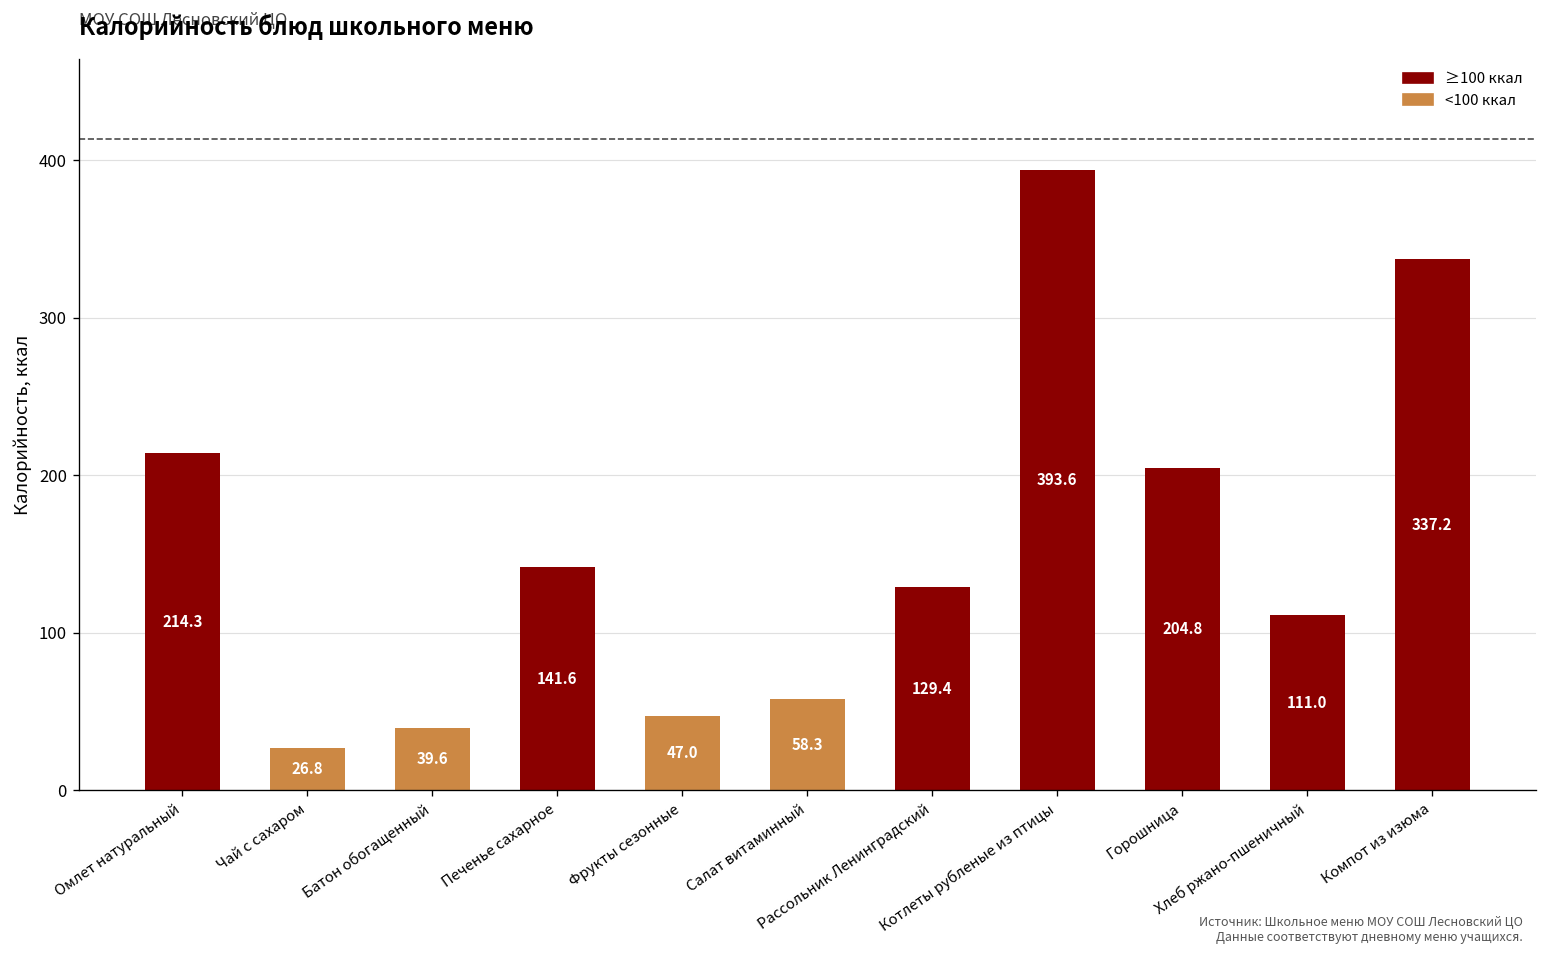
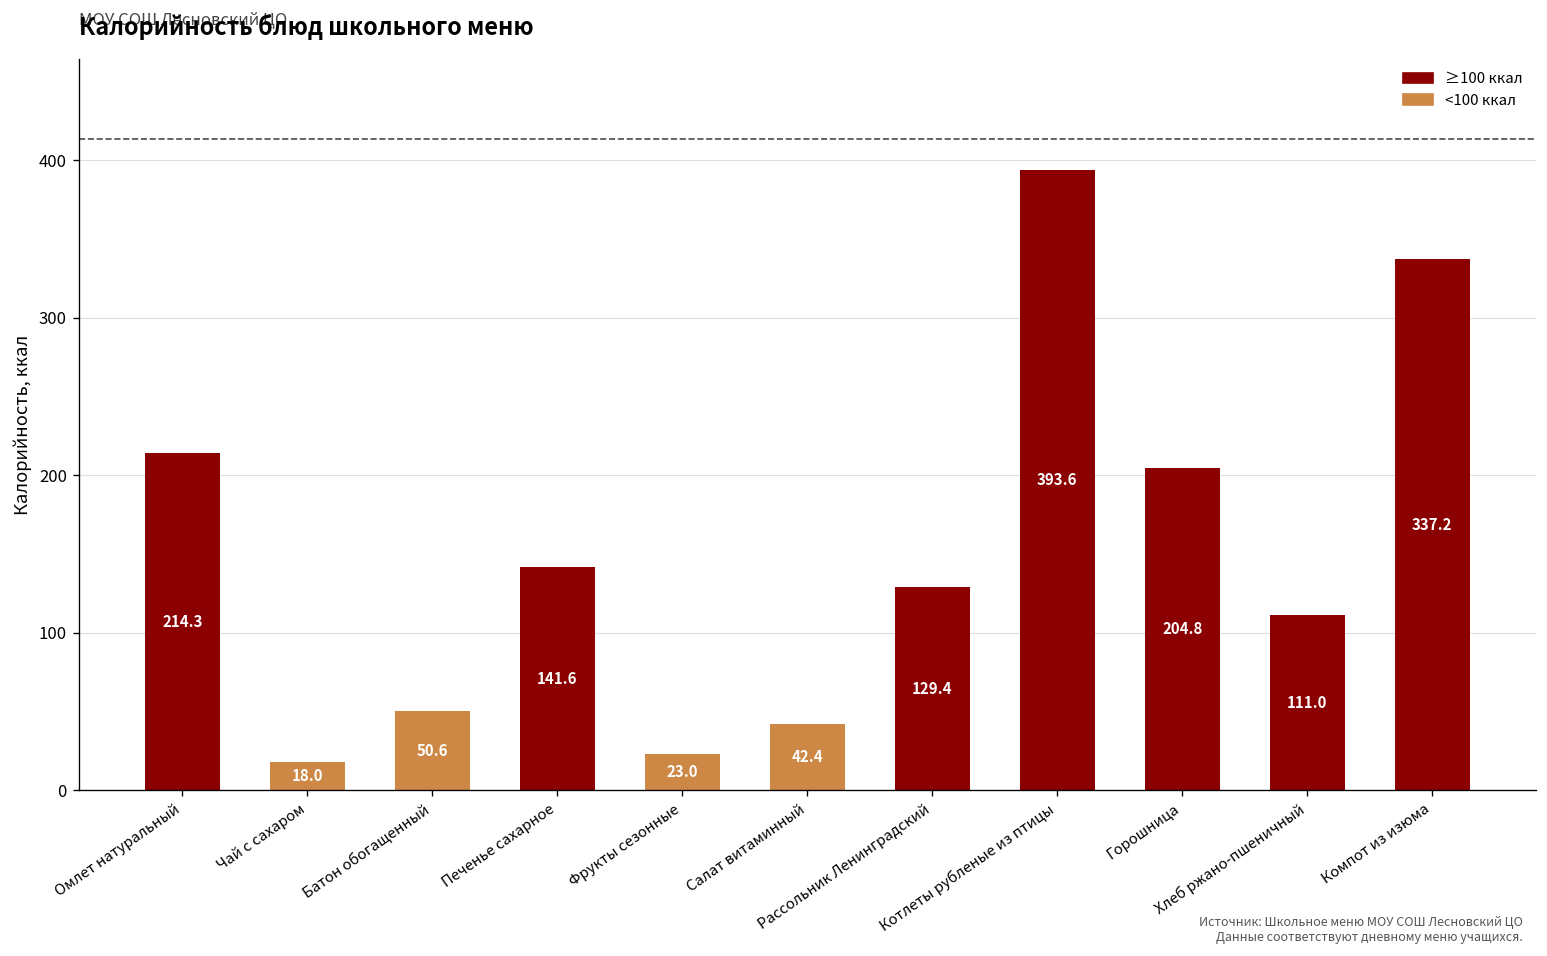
  {
    "Омлет натуральный": 214.3,
-   "Чай с сахаром": 26.8,
-   "Батон обогащенный": 39.6,
+   "Чай с сахаром": 18.0,
+   "Батон обогащенный": 50.6,
    "Печенье сахарное": 141.6,
-   "Фрукты сезонные": 47.0,
-   "Салат витаминный": 58.3,
+   "Фрукты сезонные": 23.0,
+   "Салат витаминный": 42.4,
    "Рассольник Ленинградский": 129.4,
    "Котлеты рубленые из птицы": 393.6,
    "Горошница": 204.8,
    "Хлеб ржано-пшеничный": 111.0,
    "Компот из изюма": 337.2
  }
